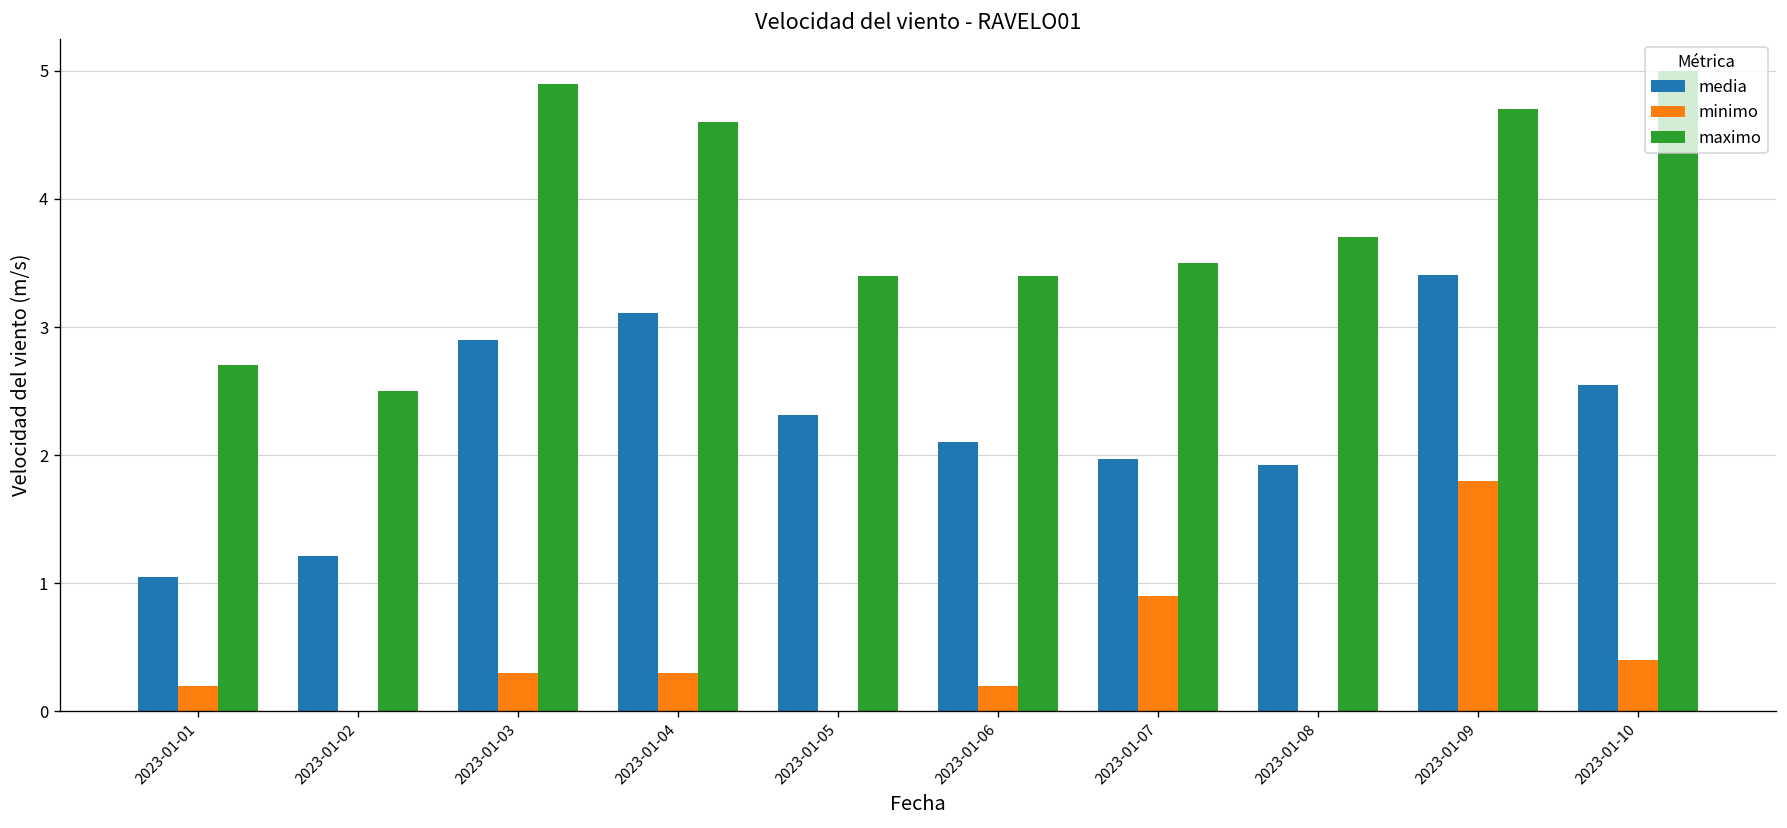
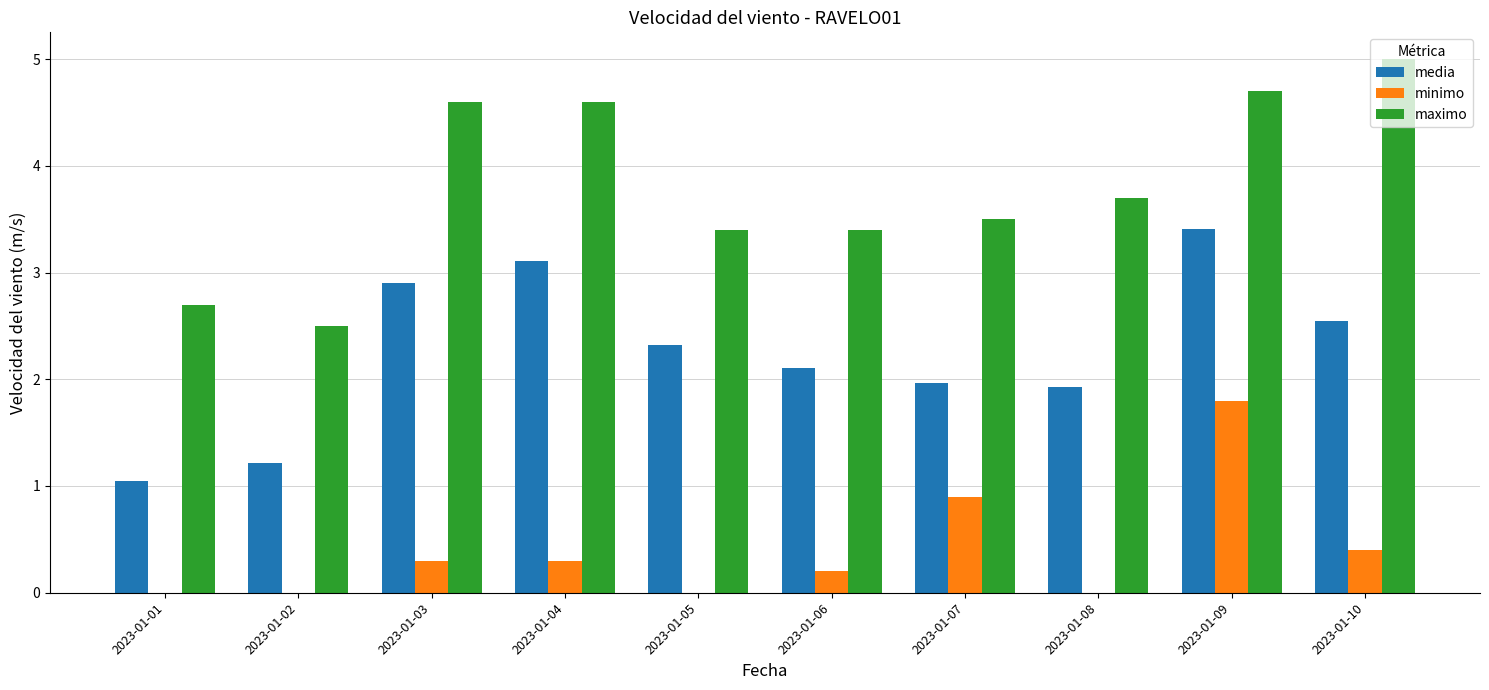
  {
    "media": {
      "2023-01-01": 1.05,
      "2023-01-02": 1.2,
      "2023-01-03": 2.9,
      "2023-01-04": 3.1,
      "2023-01-05": 2.3,
      "2023-01-06": 2.1,
      "2023-01-07": 1.97,
      "2023-01-08": 1.92,
      "2023-01-09": 3.4,
      "2023-01-10": 2.54
    },
    "minimo": {
-     "2023-01-01": 0.2,
+     "2023-01-01": 0.0,
      "2023-01-02": 0.0,
      "2023-01-03": 0.3,
      "2023-01-04": 0.3,
      "2023-01-05": 0.0,
      "2023-01-06": 0.2,
      "2023-01-07": 0.9,
      "2023-01-08": 0.0,
      "2023-01-09": 1.8,
      "2023-01-10": 0.4
    },
    "maximo": {
      "2023-01-01": 2.7,
      "2023-01-02": 2.5,
-     "2023-01-03": 4.9,
+     "2023-01-03": 4.6,
      "2023-01-04": 4.6,
      "2023-01-05": 3.4,
      "2023-01-06": 3.4,
      "2023-01-07": 3.5,
      "2023-01-08": 3.7,
      "2023-01-09": 4.7
    }
  }
